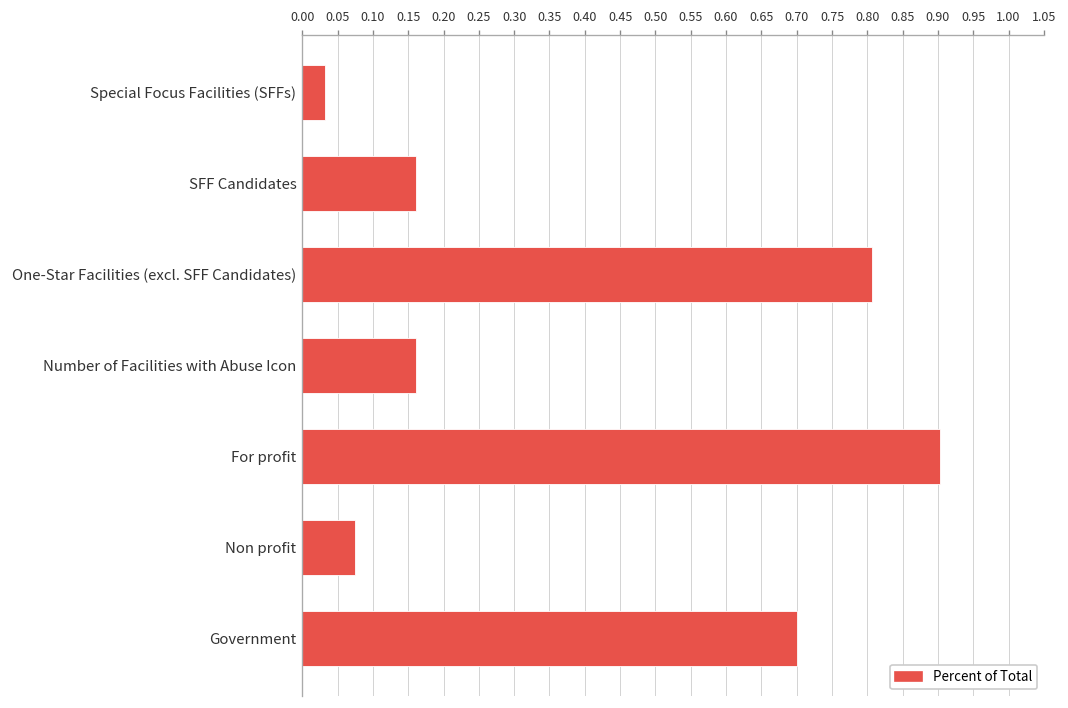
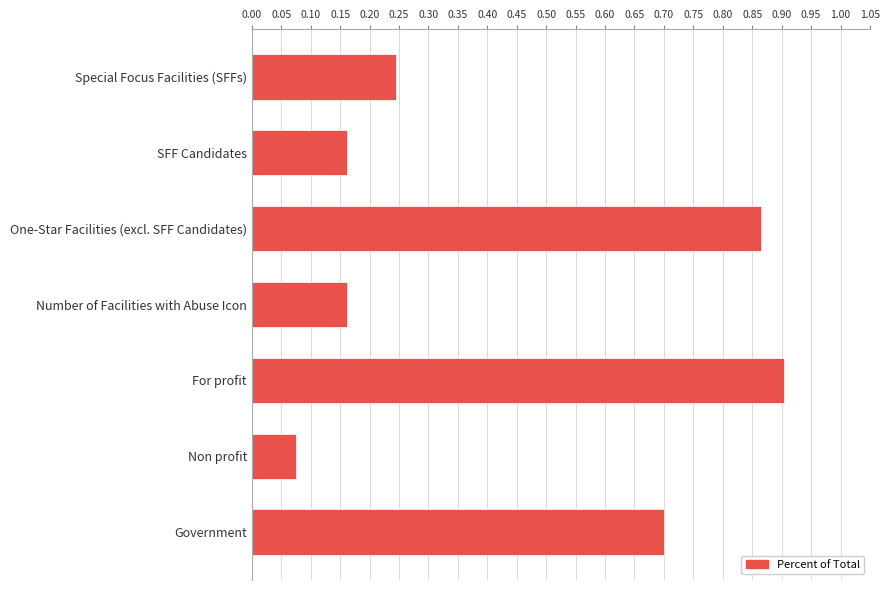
  {
-   "Special Focus Facilities (SFFs)": 0.03,
+   "Special Focus Facilities (SFFs)": 0.24,
    "SFF Candidates": 0.16,
-   "One-Star Facilities (excl. SFF Candidates)": 0.81,
+   "One-Star Facilities (excl. SFF Candidates)": 0.87,
    "Number of Facilities with Abuse Icon": 0.16,
    "For profit": 0.90,
    "Non profit": 0.07,
    "Government": 0.70
  }
